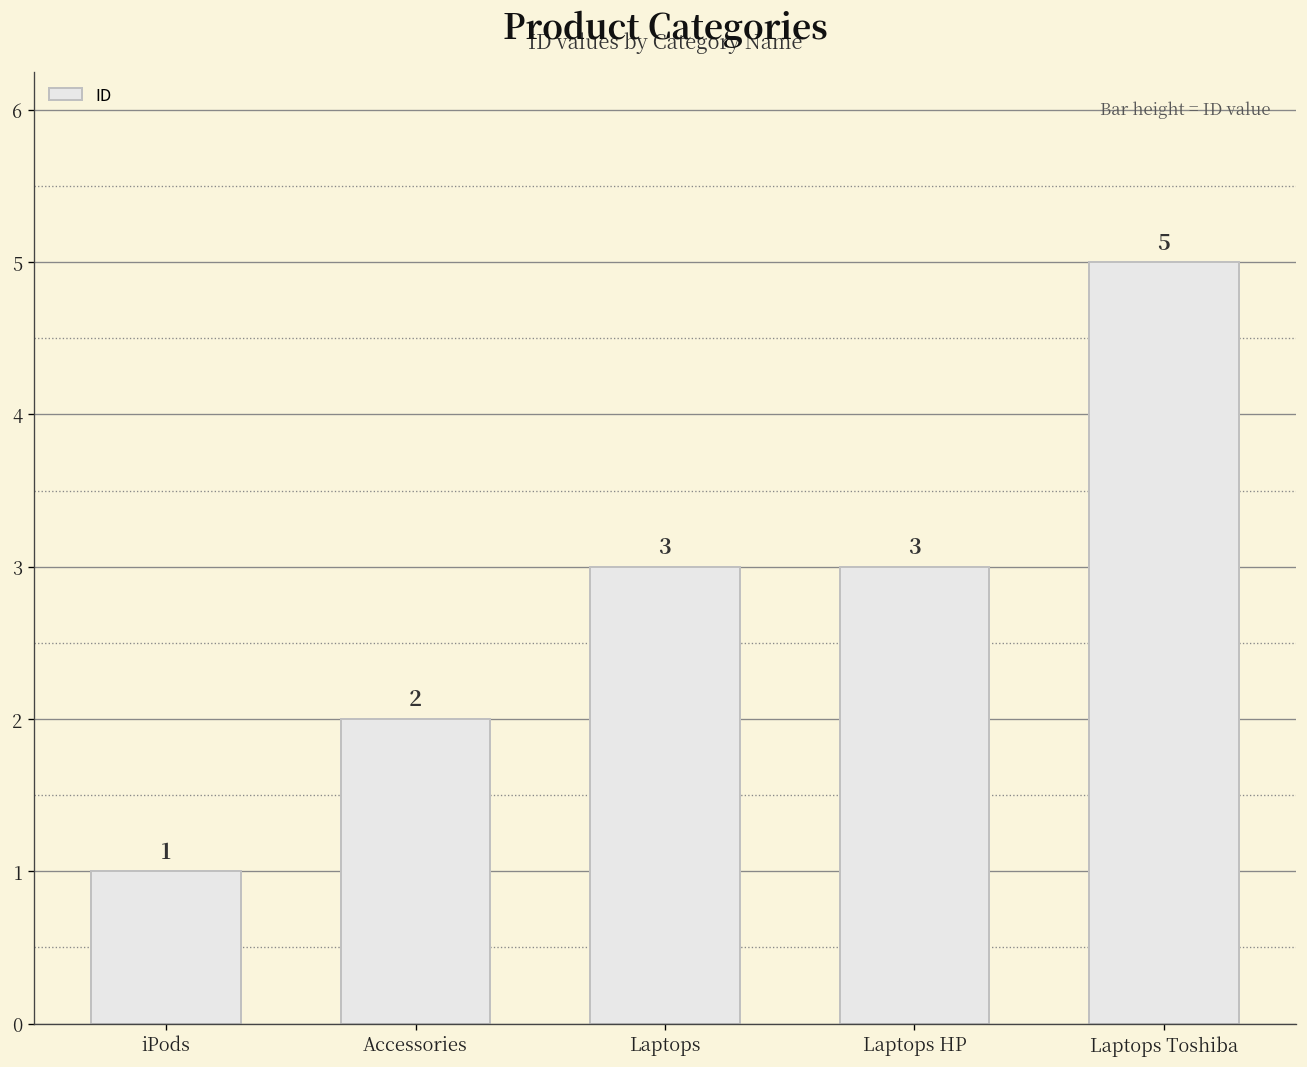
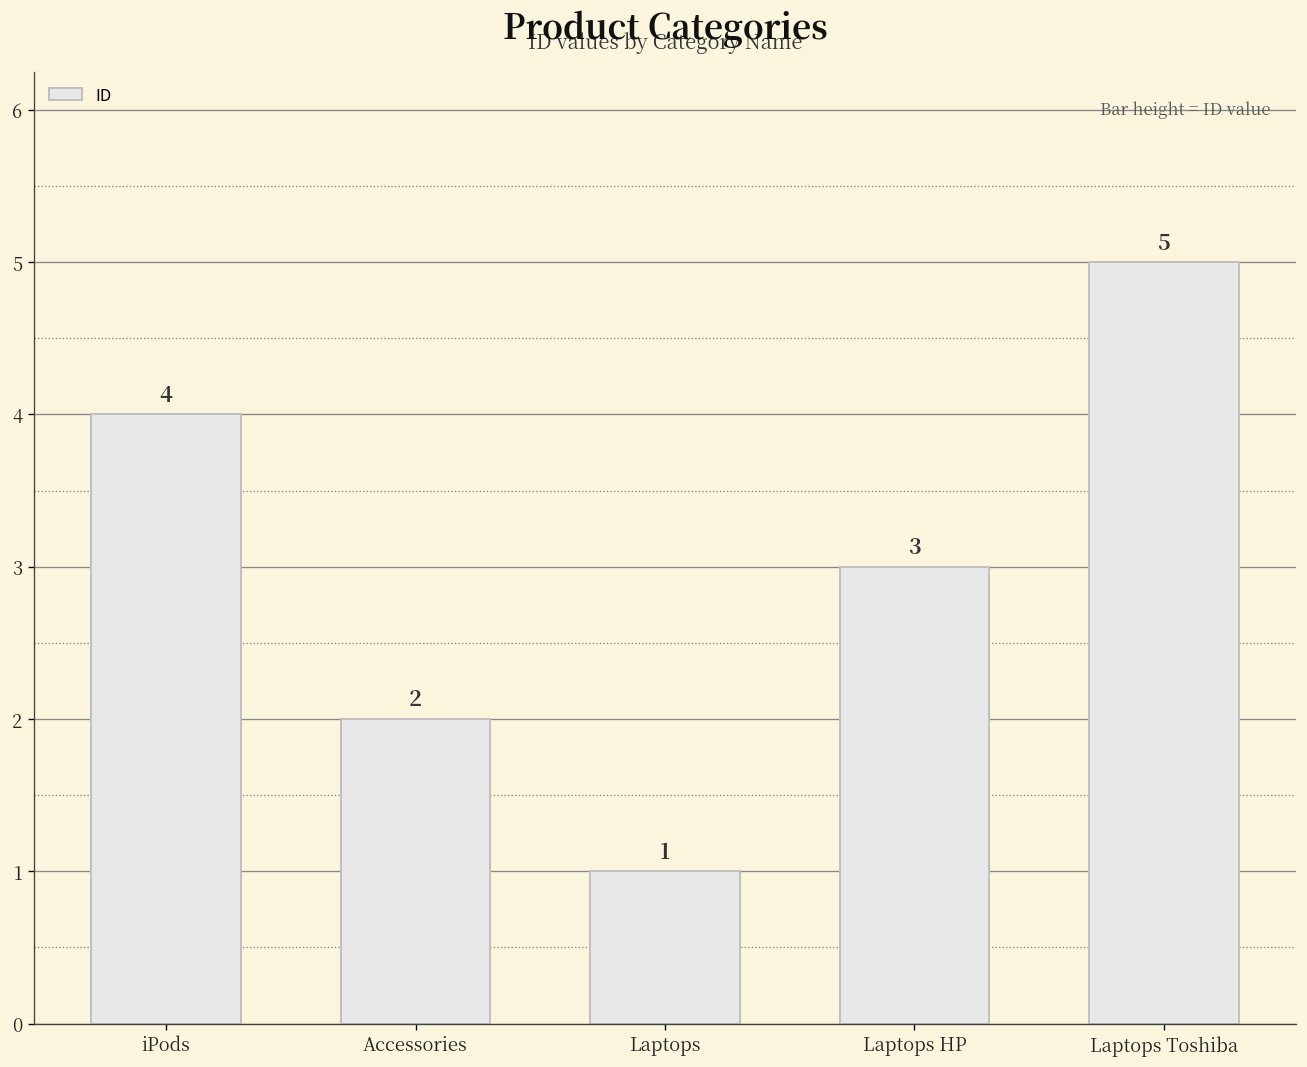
  {
-   "iPods": 1,
+   "iPods": 4,
    "Accessories": 2,
-   "Laptops": 3,
+   "Laptops": 1,
    "Laptops HP": 3,
    "Laptops Toshiba": 5
  }
